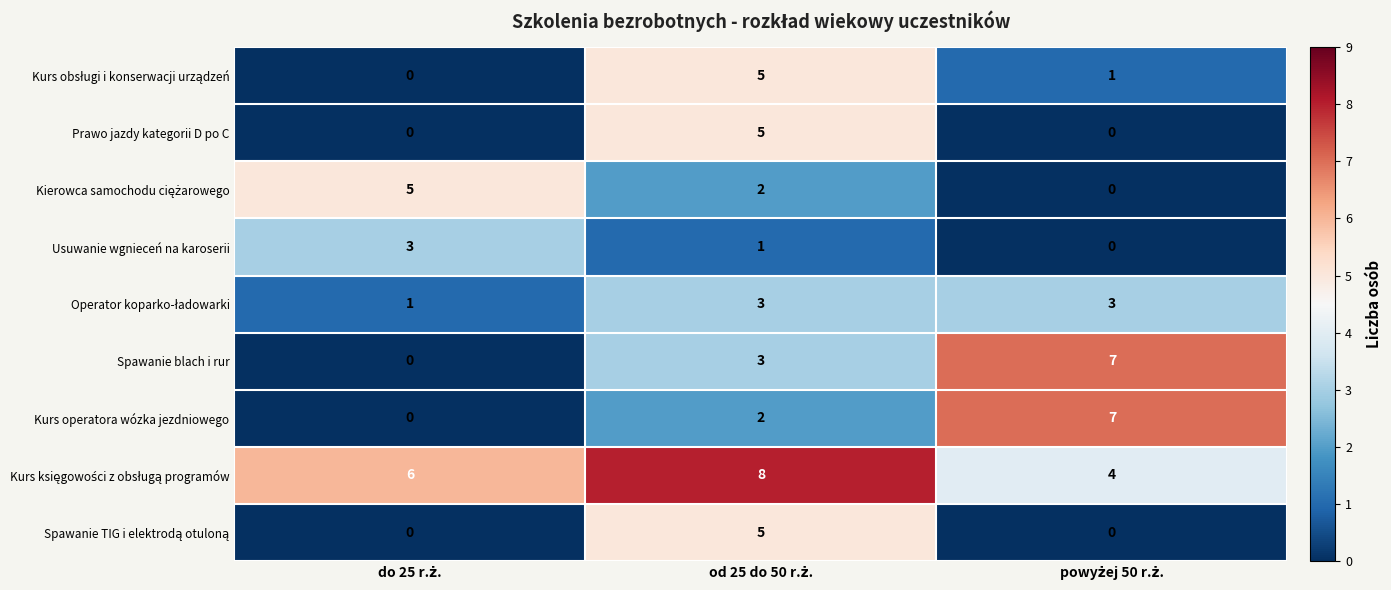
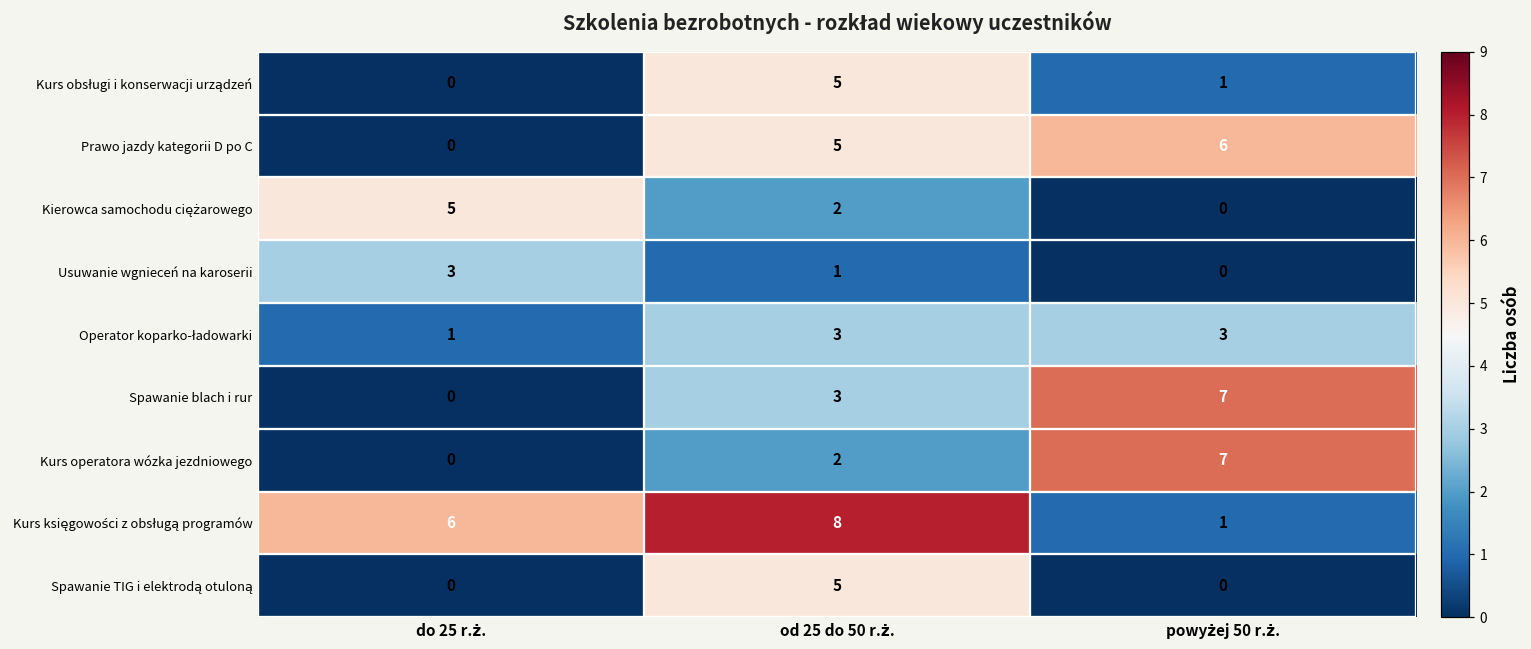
  {
    "Kurs obsługi i konserwacji urządzeń": {
      "do 25 r.ż.": 0,
      "od 25 do 50 r.ż.": 5,
      "powyżej 50 r.ż.": 1
    },
    "Prawo jazdy kategorii D po C": {
      "do 25 r.ż.": 0,
      "od 25 do 50 r.ż.": 5,
-     "powyżej 50 r.ż.": 0
+     "powyżej 50 r.ż.": 6
    },
    "Kierowca samochodu ciężarowego": {
      "do 25 r.ż.": 5,
      "od 25 do 50 r.ż.": 2,
      "powyżej 50 r.ż.": 0
    },
    "Usuwanie wgnieceń na karoserii": {
      "do 25 r.ż.": 3,
      "od 25 do 50 r.ż.": 1,
      "powyżej 50 r.ż.": 0
    },
    "Operator koparko-ładowarki": {
      "do 25 r.ż.": 1,
      "od 25 do 50 r.ż.": 3,
      "powyżej 50 r.ż.": 3
    },
    "Spawanie blach i rur": {
      "do 25 r.ż.": 0,
      "od 25 do 50 r.ż.": 3,
      "powyżej 50 r.ż.": 7
    },
    "Kurs operatora wózka jezdniowego": {
      "do 25 r.ż.": 0,
      "od 25 do 50 r.ż.": 2,
      "powyżej 50 r.ż.": 7
    },
    "Kurs księgowości z obsługą programów": {
      "do 25 r.ż.": 6,
      "od 25 do 50 r.ż.": 8,
-     "powyżej 50 r.ż.": 4
+     "powyżej 50 r.ż.": 1
    },
    "Spawanie TIG i elektrodą otuloną": {
      "do 25 r.ż.": 0,
      "od 25 do 50 r.ż.": 5,
      "powyżej 50 r.ż.": 0
    }
  }
